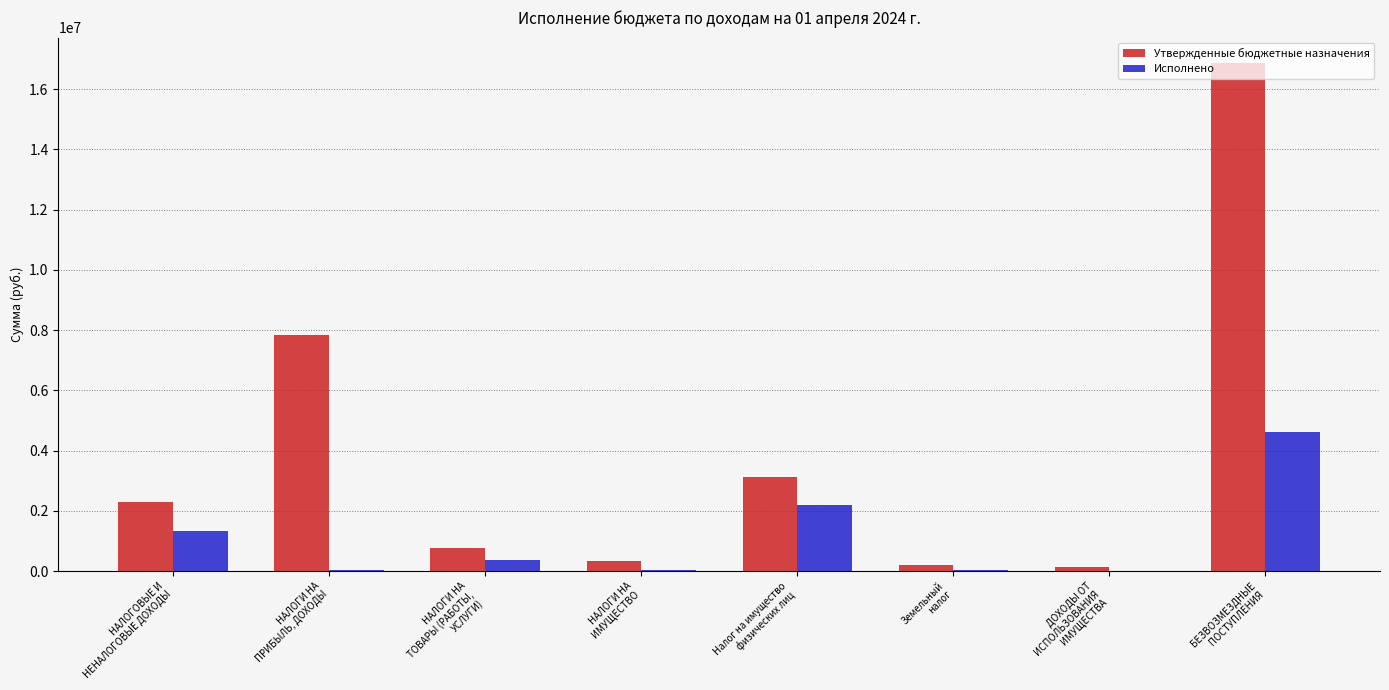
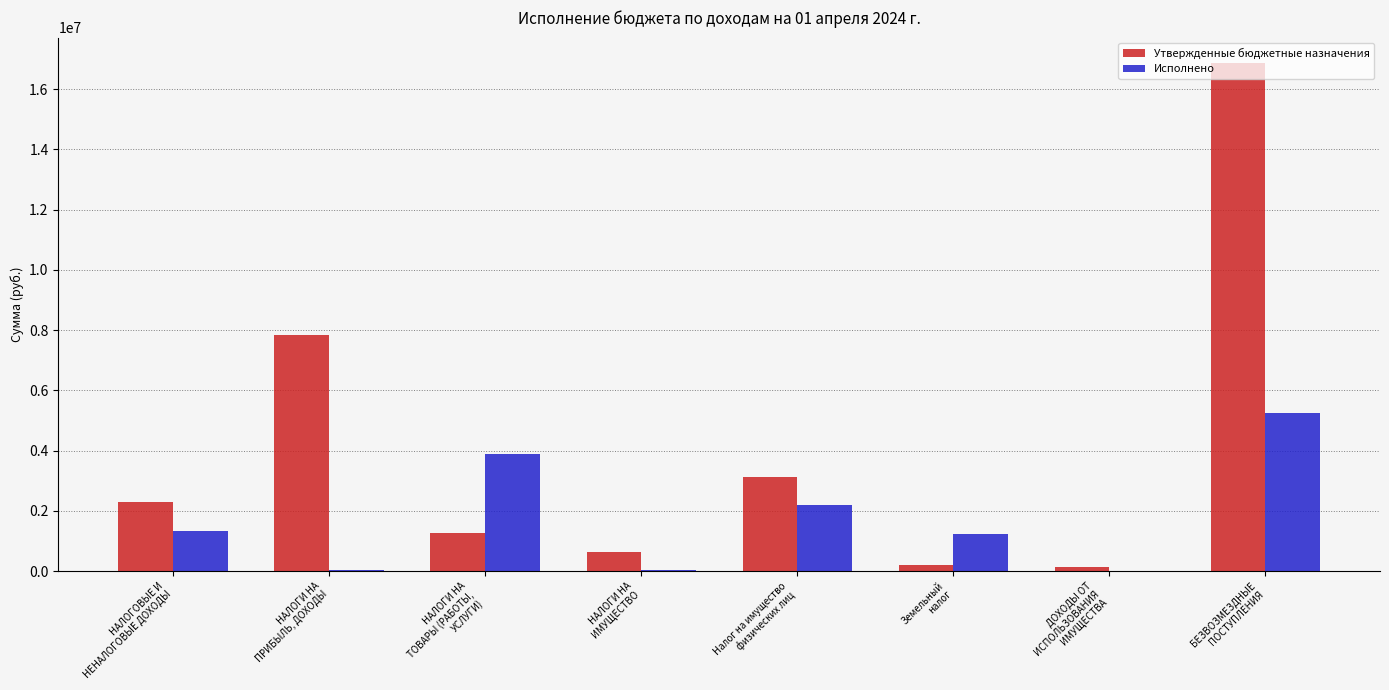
  {
    "Утвержденные бюджетные назначения": {
      "НАЛОГОВЫЕ И НЕНАЛОГОВЫЕ ДОХОДЫ": 2300000,
      "НАЛОГИ НА ПРИБЫЛЬ, ДОХОДЫ": 7800000,
-     "НАЛОГИ НА ТОВАРЫ (РАБОТЫ, УСЛУГИ)": 800000,
-     "НАЛОГИ НА ИМУЩЕСТВО": 300000,
+     "НАЛОГИ НА ТОВАРЫ (РАБОТЫ, УСЛУГИ)": 1300000,
+     "НАЛОГИ НА ИМУЩЕСТВО": 600000,
      "Налог на имущество физических лиц": 3100000,
      "Земельный налог": 200000,
      "ДОХОДЫ ОТ ИСПОЛЬЗОВАНИЯ ИМУЩЕСТВА": 100000
    },
    "Исполнено": {
      "НАЛОГОВЫЕ И НЕНАЛОГОВЫЕ ДОХОДЫ": 1300000,
-     "НАЛОГИ НА ТОВАРЫ (РАБОТЫ, УСЛУГИ)": 400000,
+     "НАЛОГИ НА ТОВАРЫ (РАБОТЫ, УСЛУГИ)": 3900000,
      "Налог на имущество физических лиц": 2200000,
-     "Земельный налог": 0,
+     "Земельный налог": 1200000,
      "ДОХОДЫ ОТ ИСПОЛЬЗОВАНИЯ ИМУЩЕСТВА": 0,
-     "БЕЗВОЗМЕЗДНЫЕ ПОСТУПЛЕНИЯ": 4600000
+     "БЕЗВОЗМЕЗДНЫЕ ПОСТУПЛЕНИЯ": 5200000
    }
  }
